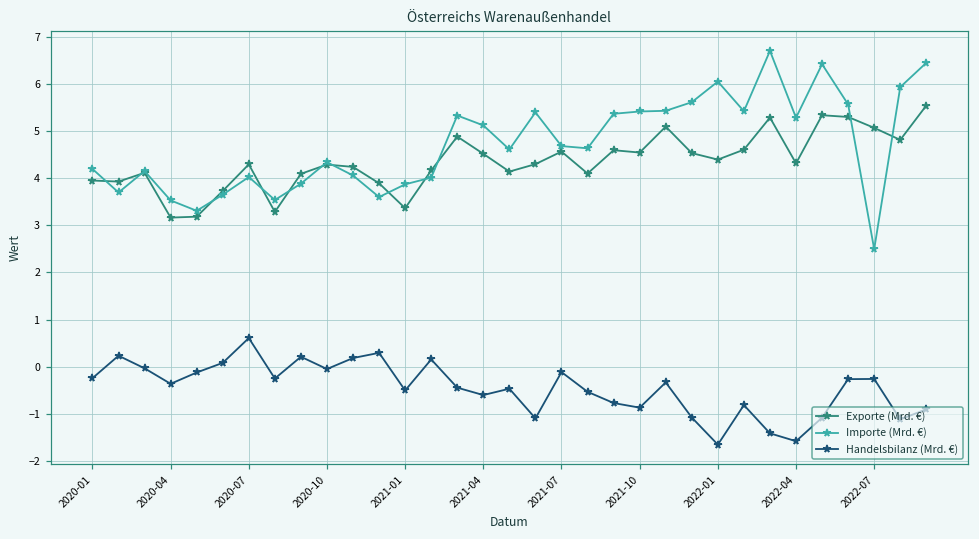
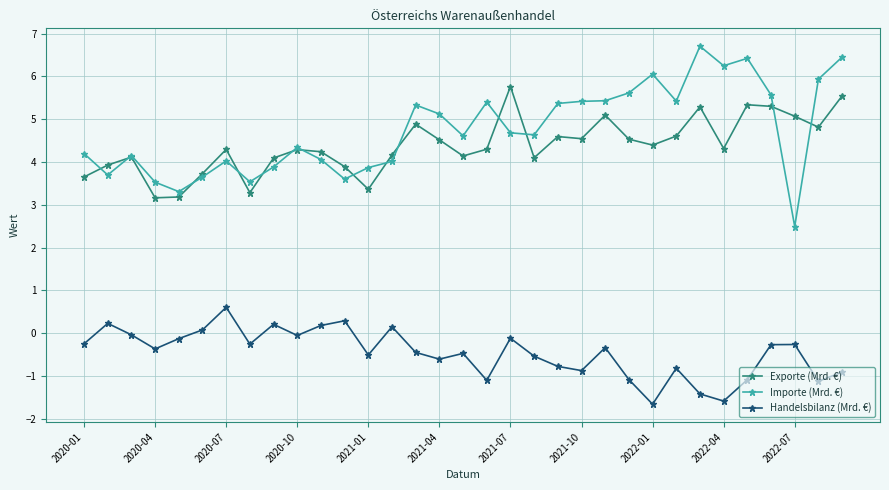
  {
    "Exporte (Mrd. €)": {
-     "2020-01": 4.0,
+     "2020-01": 3.7,
      "2020-04": 3.2,
      "2020-07": 4.3,
      "2021-01": 3.4,
      "2021-04": 4.5,
-     "2021-07": 4.6,
+     "2021-07": 5.8,
      "2021-10": 4.5,
      "2022-01": 4.4,
      "2022-04": 4.3,
      "2022-07": 5.1
    },
    "Importe (Mrd. €)": {
      "2020-01": 4.2,
      "2020-04": 3.5,
      "2020-07": 4.0,
      "2021-01": 3.9,
      "2021-04": 5.1,
      "2021-07": 4.7,
      "2021-10": 5.4,
      "2022-01": 6.1,
-     "2022-04": 5.3,
+     "2022-04": 6.3,
      "2022-07": 2.5
    },
    "Handelsbilanz (Mrd. €)": {
      "2020-01": -0.2,
      "2020-04": -0.4,
      "2020-07": 0.6,
      "2020-10": -0.1,
      "2021-01": -0.5,
      "2021-04": -0.6,
      "2021-07": -0.1,
      "2021-10": -0.9,
      "2022-01": -1.7,
      "2022-04": -1.6,
      "2022-07": -0.3
    }
  }
